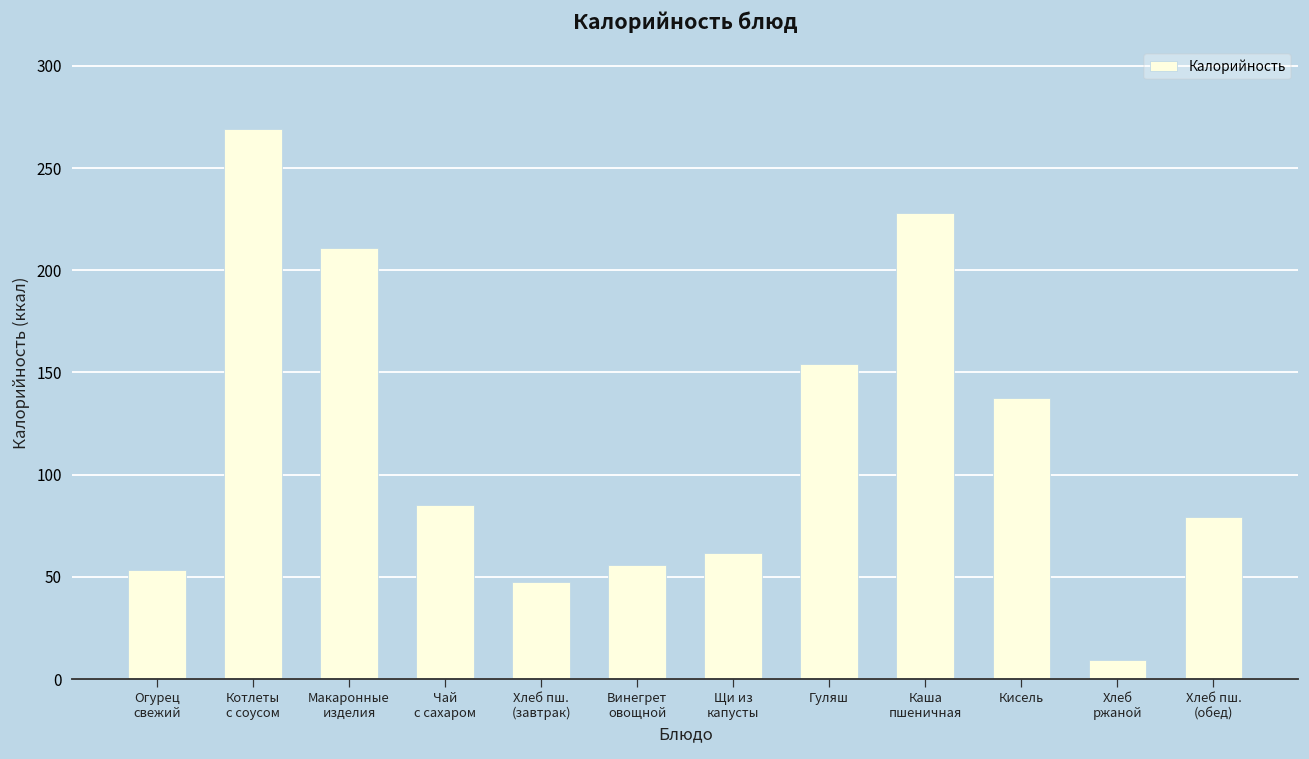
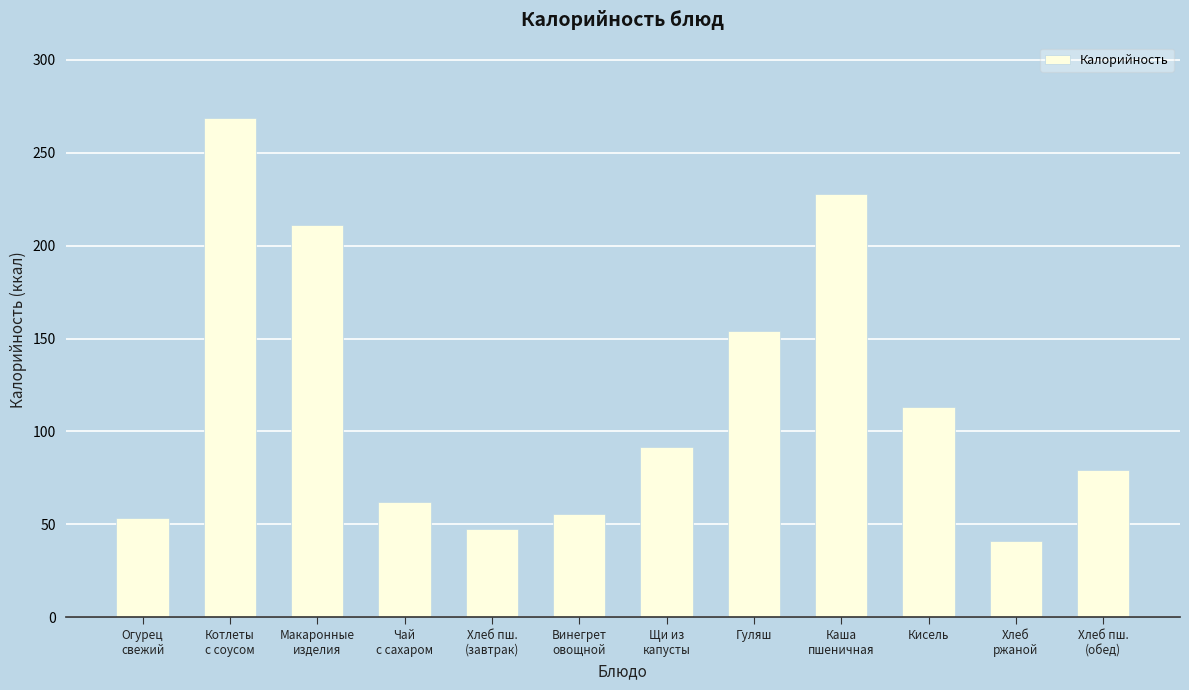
  {
    "Огурец свежий": 53,
    "Котлеты с соусом": 269,
    "Макаронные изделия": 211,
-   "Чай с сахаром": 85,
+   "Чай с сахаром": 62,
    "Хлеб пш. (завтрак)": 47,
    "Винегрет овощной": 56,
-   "Щи из капусты": 62,
+   "Щи из капусты": 92,
    "Гуляш": 154,
    "Каша пшеничная": 228,
-   "Кисель": 138,
-   "Хлеб ржаной": 9,
+   "Кисель": 113,
+   "Хлеб ржаной": 41,
    "Хлеб пш. (обед)": 79
  }
